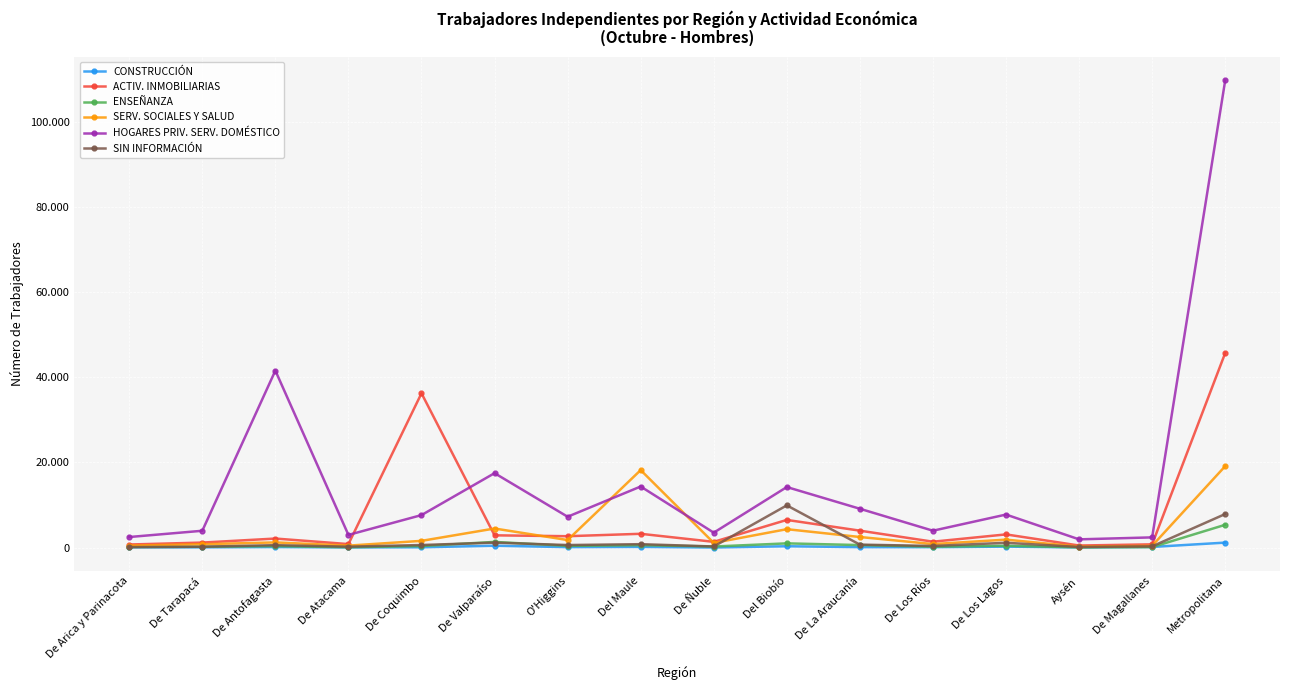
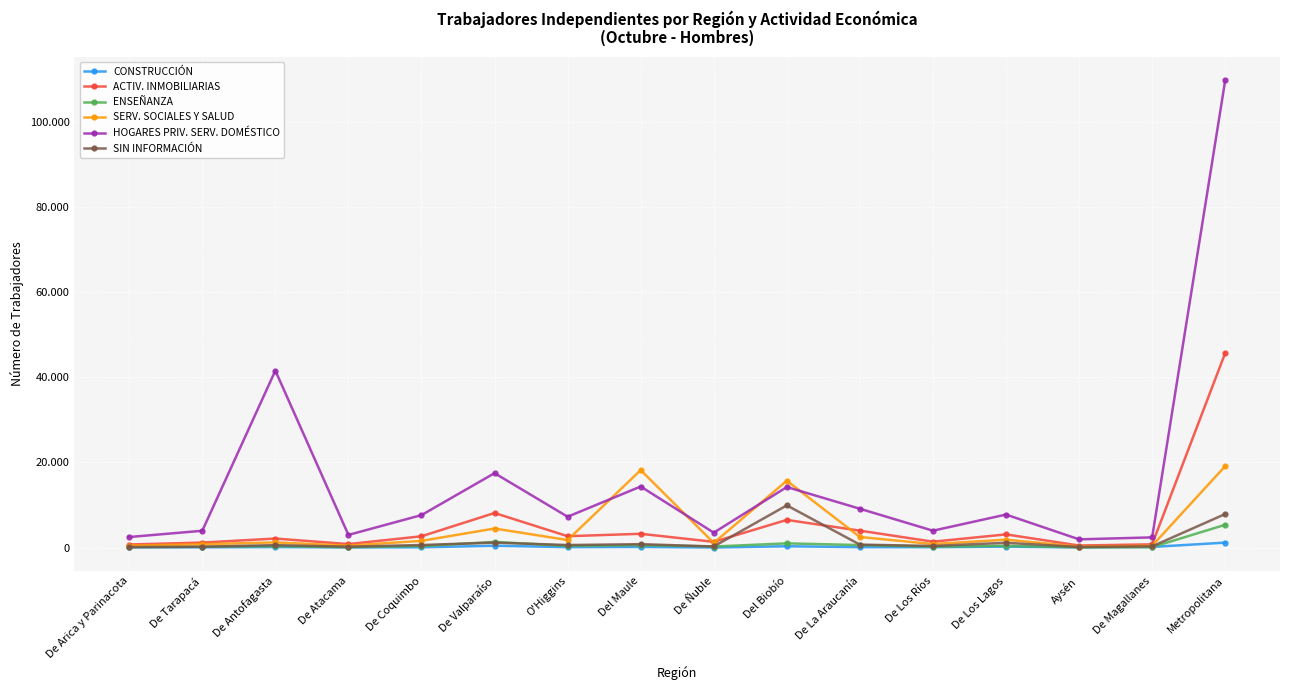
  {
    "CONSTRUCCIÓN": {
      "De Valparaíso": 0,
      "Del Biobío": 0,
      "Metropolitana": 1
    },
    "ACTIV. INMOBILIARIAS": {
      "De Antofagasta": 2,
-     "De Coquimbo": 36,
-     "De Valparaíso": 3,
+     "De Coquimbo": 3,
+     "De Valparaíso": 8,
      "O'Higgins": 3,
      "Del Maule": 3,
      "Del Biobío": 7,
      "De La Araucanía": 4,
      "De Los Lagos": 3,
      "Metropolitana": 46
    },
    "ENSEÑANZA": {
      "Del Biobío": 1,
      "Metropolitana": 5
    },
    "SERV. SOCIALES Y SALUD": {
      "De Antofagasta": 1,
      "De Coquimbo": 2,
      "De Valparaíso": 4,
      "O'Higgins": 2,
      "Del Maule": 18,
-     "Del Biobío": 4,
+     "Del Biobío": 16,
      "De La Araucanía": 2,
      "De Los Lagos": 2,
      "Metropolitana": 19
    },
    "HOGARES PRIV. SERV. DOMÉSTICO": {
      "De Arica y Parinacota": 2,
      "De Tarapacá": 4,
      "De Antofagasta": 42,
      "De Atacama": 3,
      "De Coquimbo": 8,
      "De Valparaíso": 17,
      "O'Higgins": 7,
      "Del Maule": 14,
      "De Ñuble": 4,
      "Del Biobío": 14,
      "De La Araucanía": 9,
      "De Los Ríos": 4,
      "De Los Lagos": 8,
      "Aysén": 2,
      "De Magallanes": 2,
      "Metropolitana": 110
    },
    "SIN INFORMACIÓN": {
      "Del Biobío": 10,
      "De Los Lagos": 1,
      "Metropolitana": 8
    }
  }
